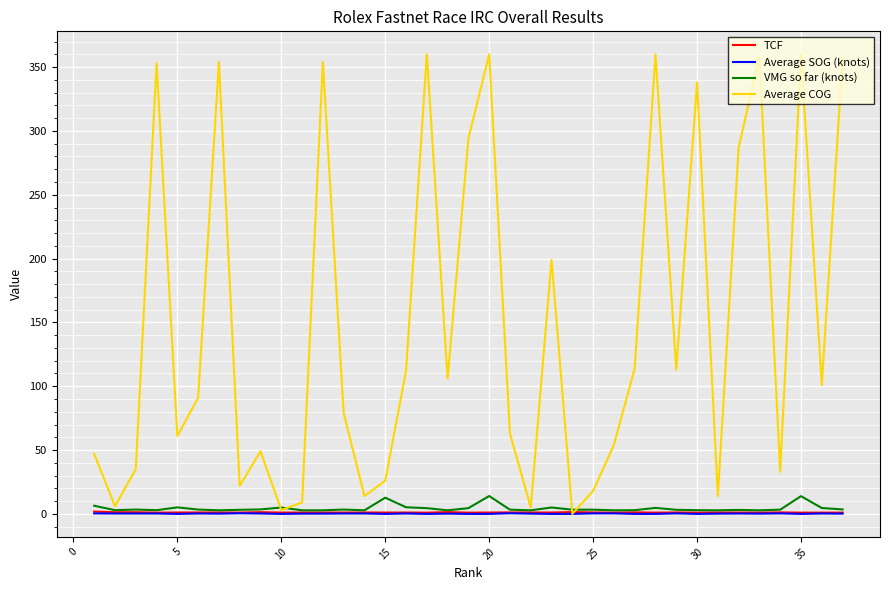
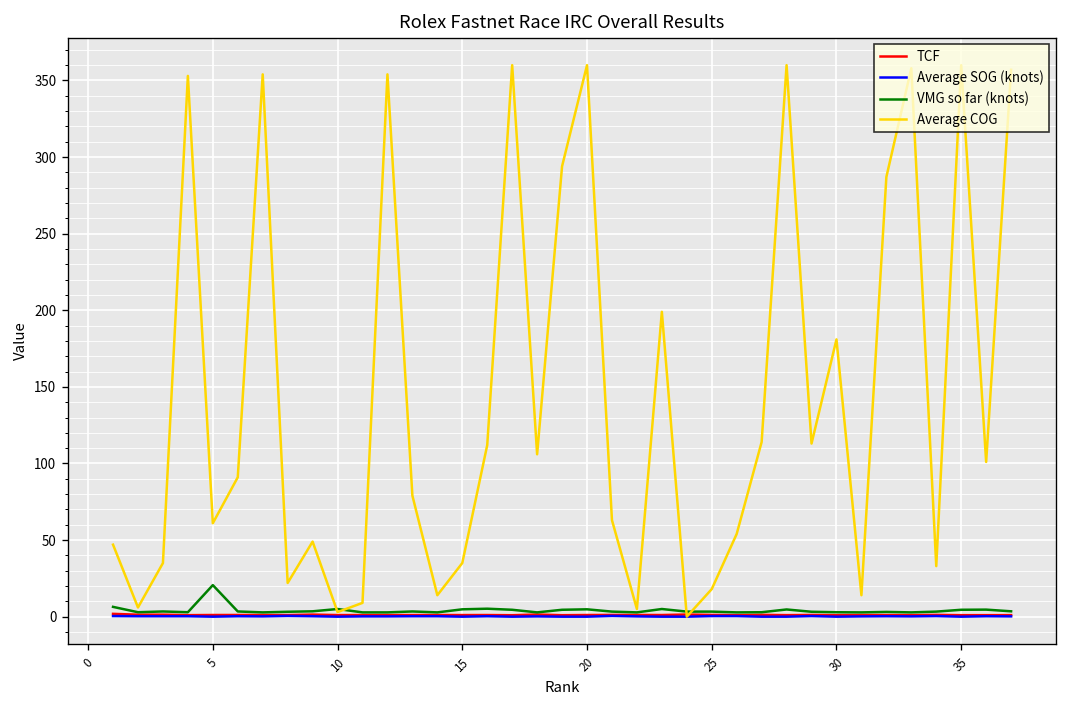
  {
    "VMG so far (knots)": {
-     "5": 5,
+     "5": 21,
      "10": 5,
-     "15": 13,
-     "20": 14,
+     "15": 5,
+     "20": 5,
      "25": 3,
-     "35": 14
+     "35": 5
    },
    "Average COG": {
      "5": 61,
-     "15": 26,
+     "15": 35,
      "20": 360,
      "25": 18,
-     "30": 338
+     "30": 181
    }
  }
